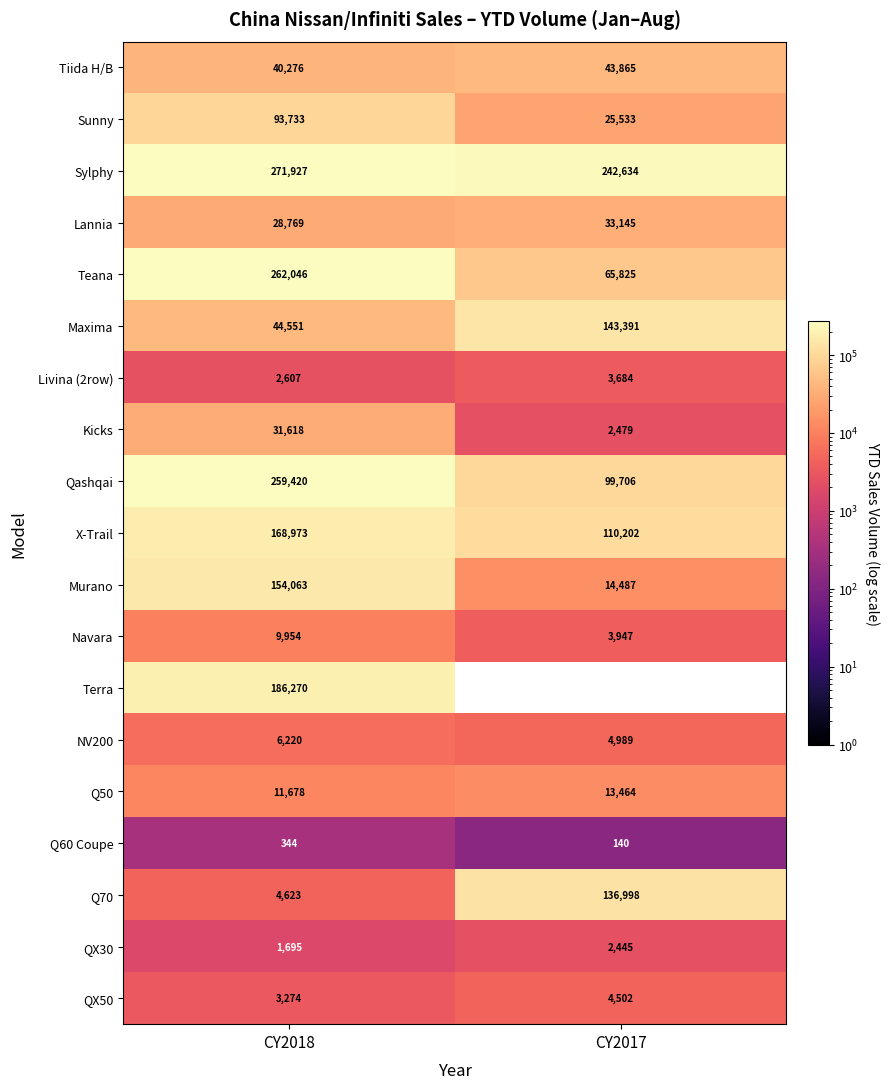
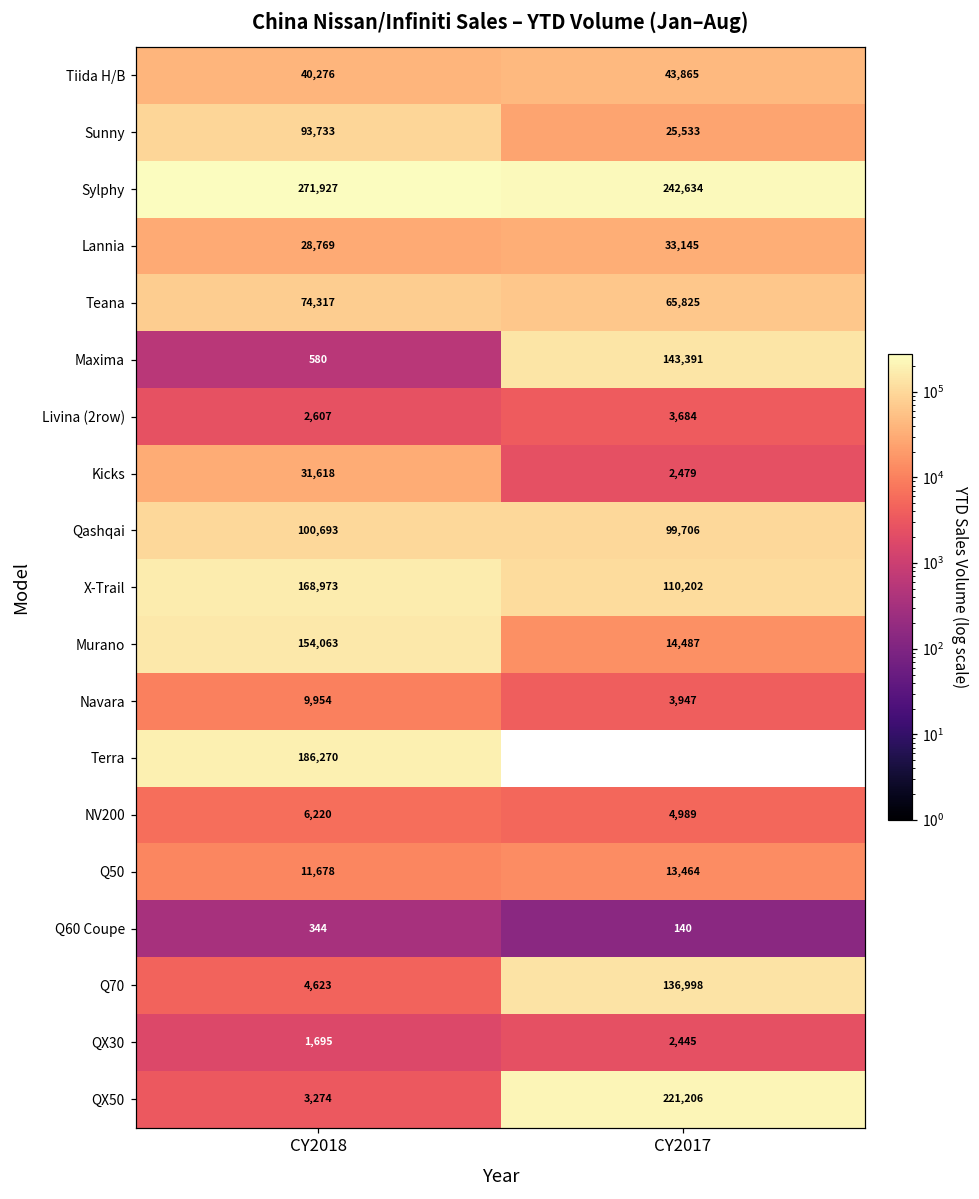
  {
    "Tiida H/B": {
      "CY2018": "40,276",
      "CY2017": "43,865"
    },
    "Sunny": {
      "CY2018": "93,733",
      "CY2017": "25,533"
    },
    "Sylphy": {
      "CY2018": "271,927",
      "CY2017": "242,634"
    },
    "Lannia": {
      "CY2018": "28,769",
      "CY2017": "33,145"
    },
    "Teana": {
-     "CY2018": "262,046",
+     "CY2018": "74,317",
      "CY2017": "65,825"
    },
    "Maxima": {
-     "CY2018": "44,551",
+     "CY2018": "580",
      "CY2017": "143,391"
    },
    "Livina (2row)": {
      "CY2018": "2,607",
      "CY2017": "3,684"
    },
    "Kicks": {
      "CY2018": "31,618",
      "CY2017": "2,479"
    },
    "Qashqai": {
-     "CY2018": "259,420",
+     "CY2018": "100,693",
      "CY2017": "99,706"
    },
    "X-Trail": {
      "CY2018": "168,973",
      "CY2017": "110,202"
    },
    "Murano": {
      "CY2018": "154,063",
      "CY2017": "14,487"
    },
    "Navara": {
      "CY2018": "9,954",
      "CY2017": "3,947"
    },
    "Terra": {
      "CY2018": "186,270"
    },
    "NV200": {
      "CY2018": "6,220",
      "CY2017": "4,989"
    },
    "Q50": {
      "CY2018": "11,678",
      "CY2017": "13,464"
    },
    "Q60 Coupe": {
      "CY2018": "344",
      "CY2017": "140"
    },
    "Q70": {
      "CY2018": "4,623",
      "CY2017": "136,998"
    },
    "QX30": {
      "CY2018": "1,695",
      "CY2017": "2,445"
    },
    "QX50": {
      "CY2018": "3,274",
-     "CY2017": "4,502"
+     "CY2017": "221,206"
    }
  }
